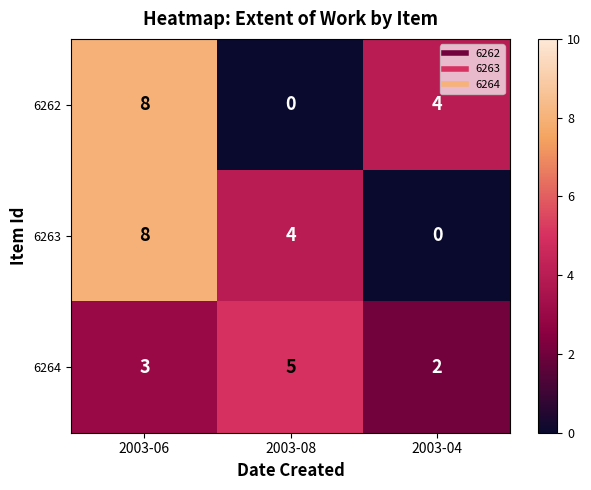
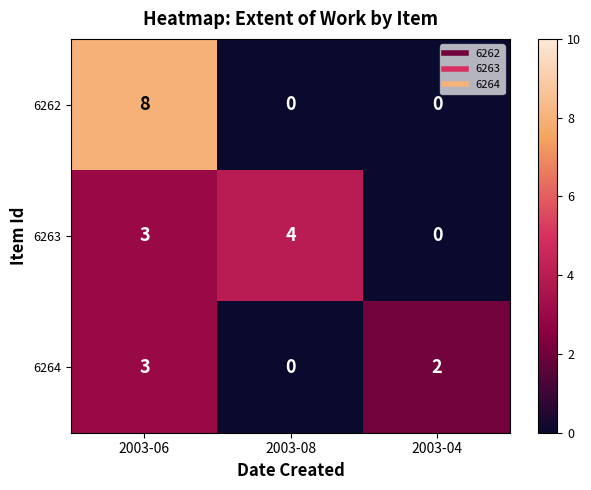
  {
    "6262": {
      "2003-06": 8,
      "2003-08": 0,
-     "2003-04": 4
+     "2003-04": 0
    },
    "6263": {
-     "2003-06": 8,
+     "2003-06": 3,
      "2003-08": 4,
      "2003-04": 0
    },
    "6264": {
      "2003-06": 3,
-     "2003-08": 5,
+     "2003-08": 0,
      "2003-04": 2
    }
  }
